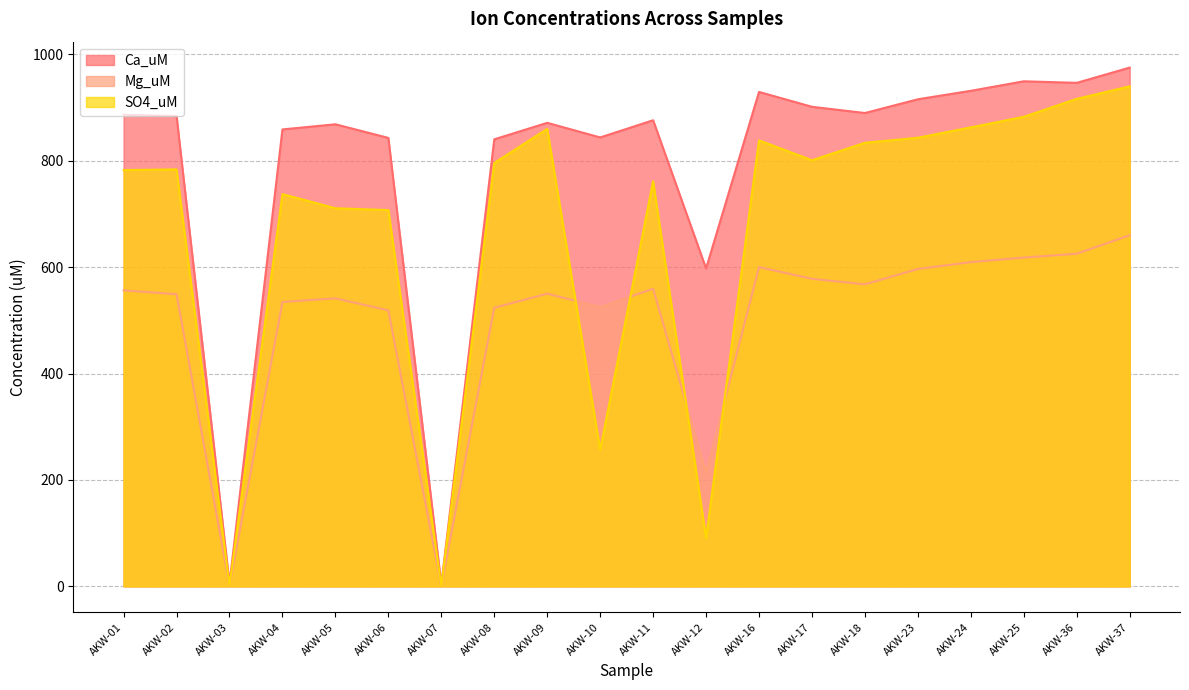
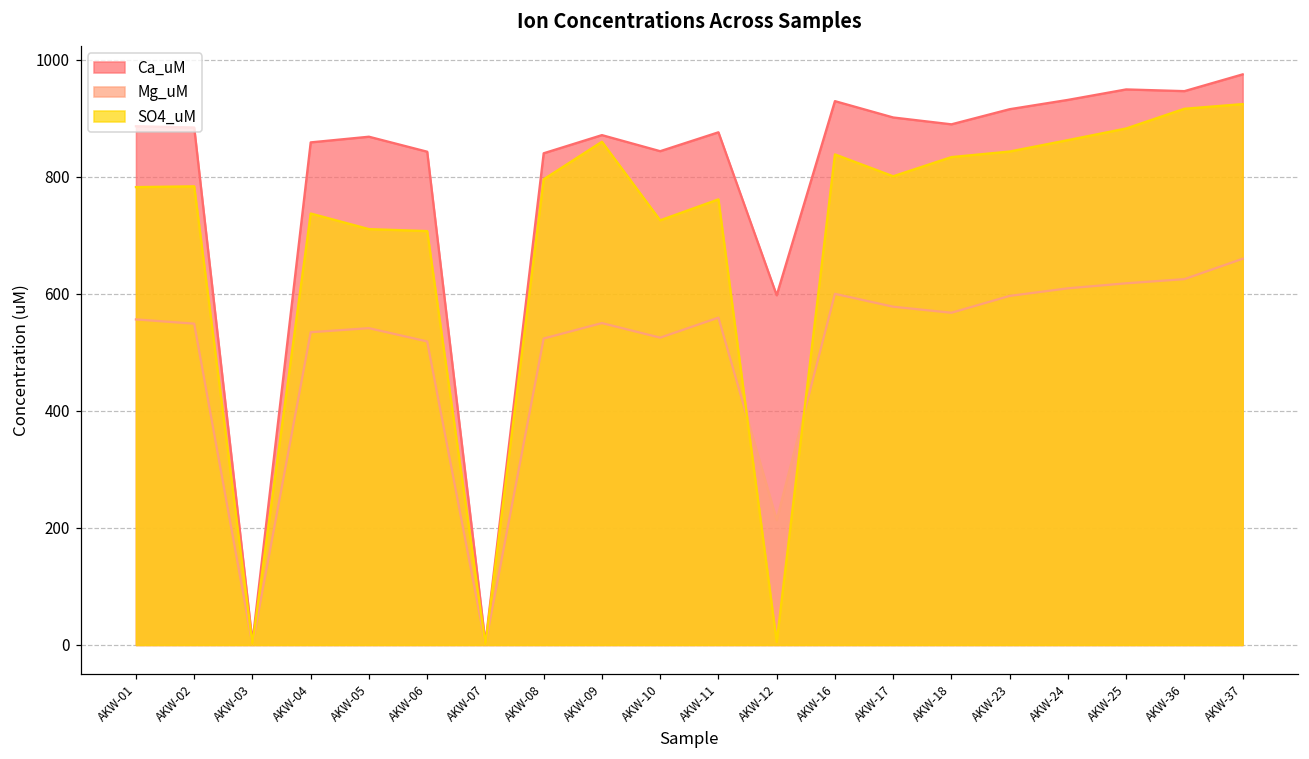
  {
    "SO4_uM": {
      "AKW-01": 780,
      "AKW-02": 780,
      "AKW-04": 740,
      "AKW-05": 710,
      "AKW-06": 710,
      "AKW-08": 800,
      "AKW-09": 860,
-     "AKW-10": 260,
+     "AKW-10": 730,
      "AKW-11": 760,
-     "AKW-12": 90,
+     "AKW-12": 10,
      "AKW-16": 840,
      "AKW-17": 800,
      "AKW-18": 830,
      "AKW-23": 840,
      "AKW-24": 860,
      "AKW-25": 880,
      "AKW-36": 920,
-     "AKW-37": 940
+     "AKW-37": 920
    }
  }
